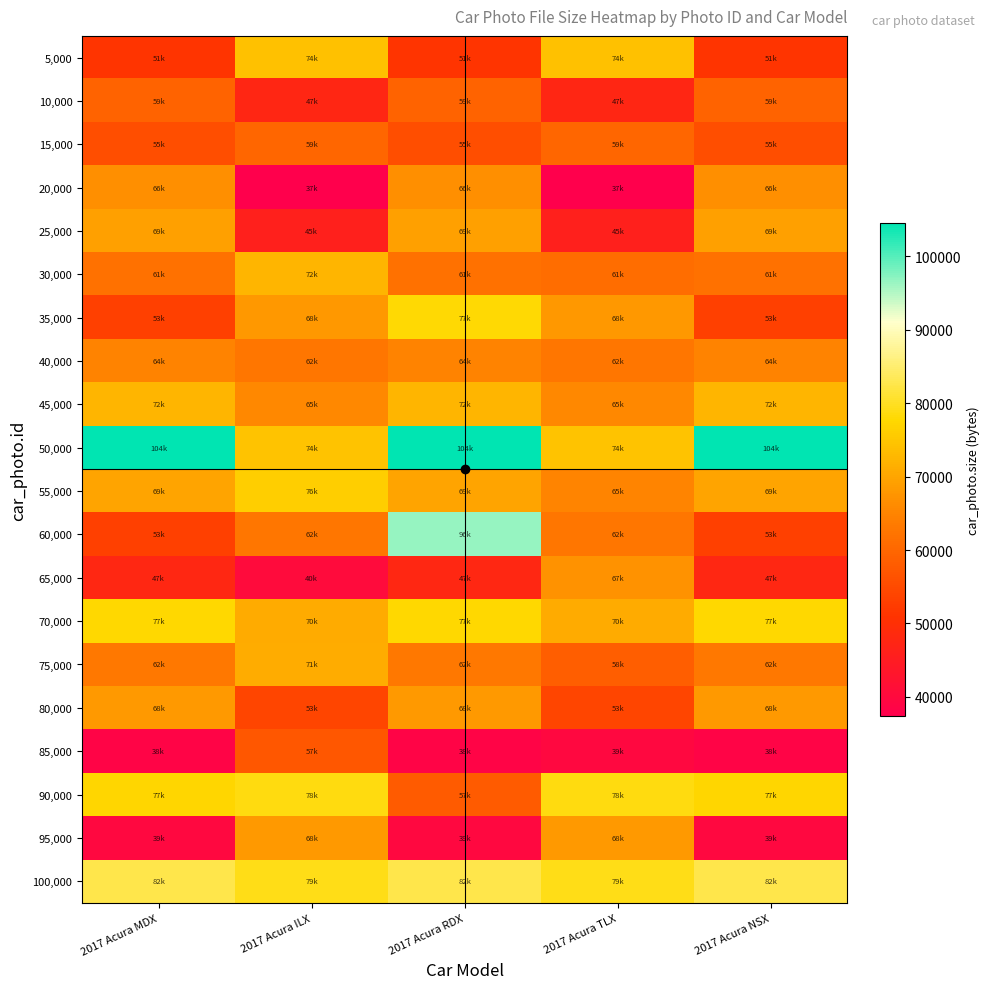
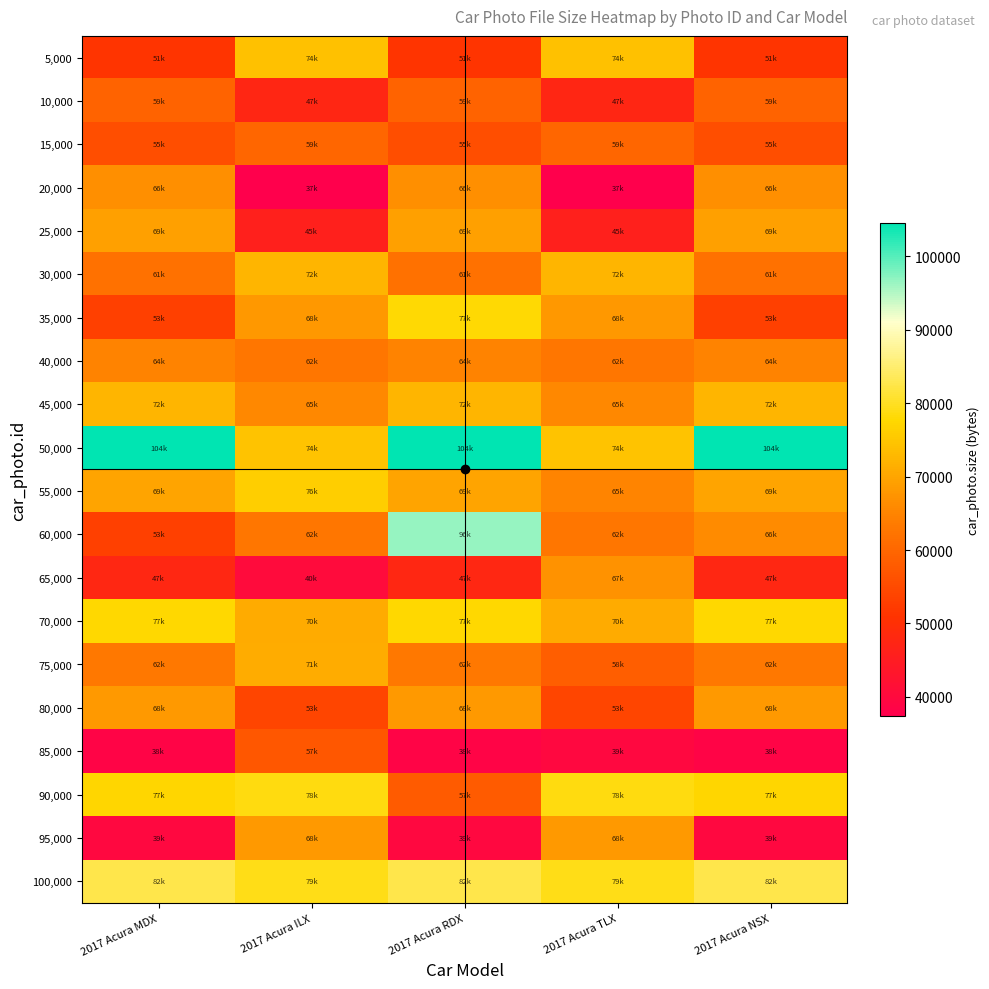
  {
    "5,000": {
      "2017 Acura MDX": "51k",
      "2017 Acura ILX": "74k",
      "2017 Acura RDX": "51k",
      "2017 Acura TLX": "74k",
      "2017 Acura NSX": "51k"
    },
    "10,000": {
      "2017 Acura MDX": "59k",
      "2017 Acura ILX": "47k",
      "2017 Acura RDX": "59k",
      "2017 Acura TLX": "47k",
      "2017 Acura NSX": "59k"
    },
    "15,000": {
      "2017 Acura MDX": "55k",
      "2017 Acura ILX": "59k",
      "2017 Acura RDX": "55k",
      "2017 Acura TLX": "59k",
      "2017 Acura NSX": "55k"
    },
    "20,000": {
      "2017 Acura MDX": "66k",
      "2017 Acura ILX": "37k",
      "2017 Acura RDX": "66k",
      "2017 Acura TLX": "37k",
      "2017 Acura NSX": "66k"
    },
    "25,000": {
      "2017 Acura MDX": "69k",
      "2017 Acura ILX": "45k",
      "2017 Acura RDX": "69k",
      "2017 Acura TLX": "45k",
      "2017 Acura NSX": "69k"
    },
    "30,000": {
      "2017 Acura MDX": "61k",
      "2017 Acura ILX": "72k",
      "2017 Acura RDX": "61k",
-     "2017 Acura TLX": "61k",
+     "2017 Acura TLX": "72k",
      "2017 Acura NSX": "61k"
    },
    "35,000": {
      "2017 Acura MDX": "53k",
      "2017 Acura ILX": "68k",
      "2017 Acura RDX": "77k",
      "2017 Acura TLX": "68k",
      "2017 Acura NSX": "53k"
    },
    "40,000": {
      "2017 Acura MDX": "64k",
      "2017 Acura ILX": "62k",
      "2017 Acura RDX": "64k",
      "2017 Acura TLX": "62k",
      "2017 Acura NSX": "64k"
    },
    "45,000": {
      "2017 Acura MDX": "72k",
      "2017 Acura ILX": "65k",
      "2017 Acura RDX": "72k",
      "2017 Acura TLX": "65k",
      "2017 Acura NSX": "72k"
    },
    "50,000": {
      "2017 Acura MDX": "104k",
      "2017 Acura ILX": "74k",
      "2017 Acura RDX": "104k",
      "2017 Acura TLX": "74k",
      "2017 Acura NSX": "104k"
    },
    "55,000": {
      "2017 Acura MDX": "69k",
      "2017 Acura ILX": "76k",
      "2017 Acura RDX": "69k",
      "2017 Acura TLX": "65k",
      "2017 Acura NSX": "69k"
    },
    "60,000": {
      "2017 Acura MDX": "53k",
      "2017 Acura ILX": "62k",
      "2017 Acura RDX": "96k",
      "2017 Acura TLX": "62k",
-     "2017 Acura NSX": "53k"
+     "2017 Acura NSX": "66k"
    },
    "65,000": {
      "2017 Acura MDX": "47k",
      "2017 Acura ILX": "40k",
      "2017 Acura RDX": "47k",
      "2017 Acura TLX": "67k",
      "2017 Acura NSX": "47k"
    },
    "70,000": {
      "2017 Acura MDX": "77k",
      "2017 Acura ILX": "70k",
      "2017 Acura RDX": "77k",
      "2017 Acura TLX": "70k",
      "2017 Acura NSX": "77k"
    },
    "75,000": {
      "2017 Acura MDX": "62k",
      "2017 Acura ILX": "71k",
      "2017 Acura RDX": "62k",
      "2017 Acura TLX": "58k",
      "2017 Acura NSX": "62k"
    },
    "80,000": {
      "2017 Acura MDX": "68k",
      "2017 Acura ILX": "53k",
      "2017 Acura RDX": "68k",
      "2017 Acura TLX": "53k",
      "2017 Acura NSX": "68k"
    },
    "85,000": {
      "2017 Acura MDX": "38k",
      "2017 Acura ILX": "57k",
      "2017 Acura RDX": "38k",
      "2017 Acura TLX": "39k",
      "2017 Acura NSX": "38k"
    },
    "90,000": {
      "2017 Acura MDX": "77k",
      "2017 Acura ILX": "78k",
      "2017 Acura RDX": "57k",
      "2017 Acura TLX": "78k",
      "2017 Acura NSX": "77k"
    },
    "95,000": {
      "2017 Acura MDX": "39k",
      "2017 Acura ILX": "68k",
      "2017 Acura RDX": "39k",
      "2017 Acura TLX": "68k",
      "2017 Acura NSX": "39k"
    },
    "100,000": {
      "2017 Acura MDX": "82k",
      "2017 Acura ILX": "79k",
      "2017 Acura RDX": "82k",
      "2017 Acura TLX": "79k",
      "2017 Acura NSX": "82k"
    }
  }
